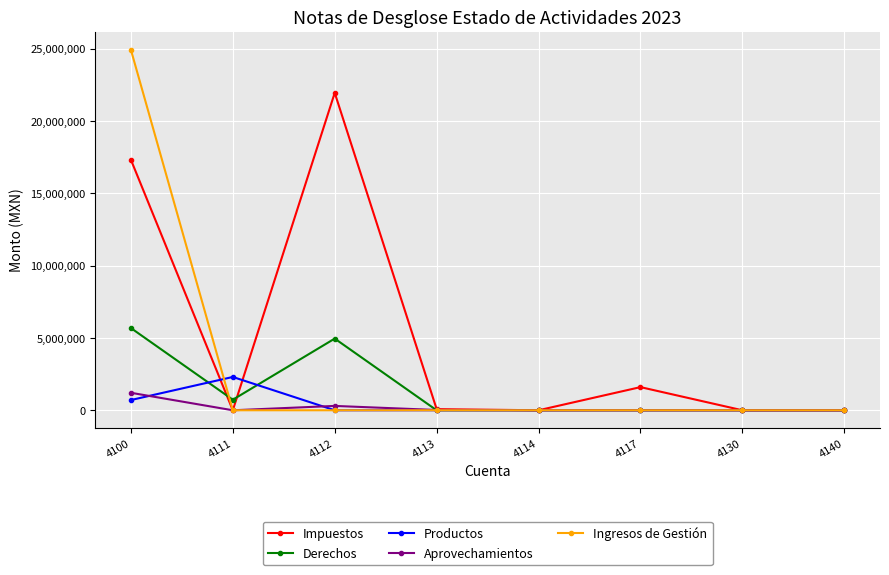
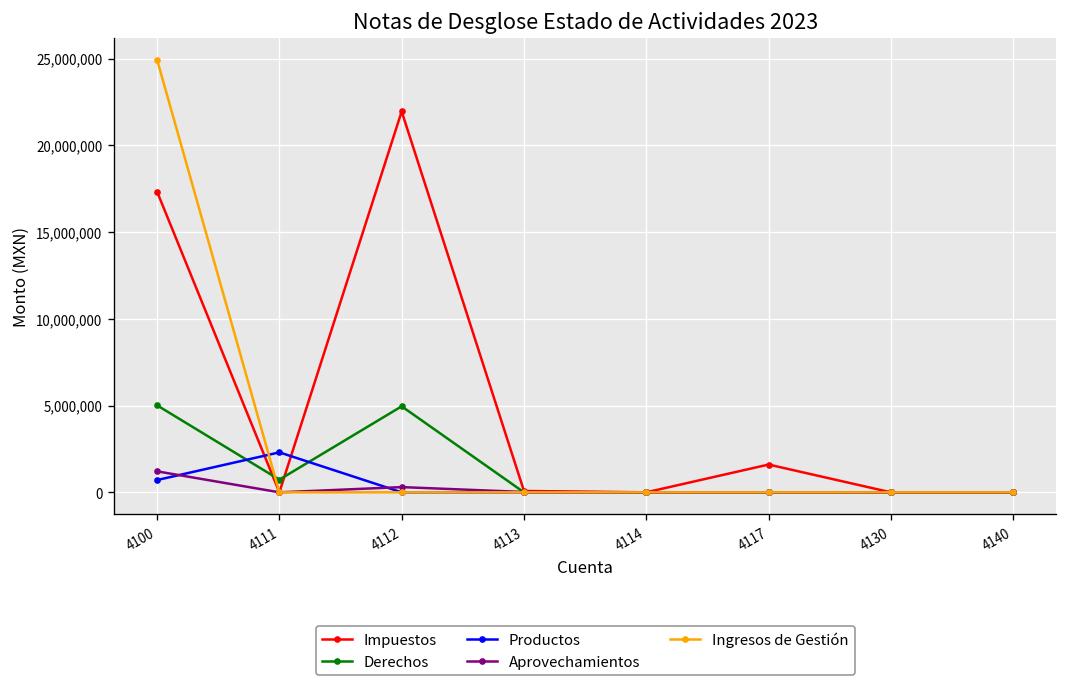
  {
    "Impuestos": {
      "4100": "17,300,000",
      "4112": "21,900,000",
      "4117": "1,600,000"
    },
    "Derechos": {
-     "4100": "5,700,000",
+     "4100": "5,000,000",
      "4111": "700,000",
      "4112": "5,000,000"
    },
    "Productos": {
      "4100": "700,000",
      "4111": "2,300,000"
    },
    "Aprovechamientos": {
      "4100": "1,200,000",
      "4112": "300,000"
    },
    "Ingresos de Gestión": {
      "4100": "24,900,000"
    }
  }
